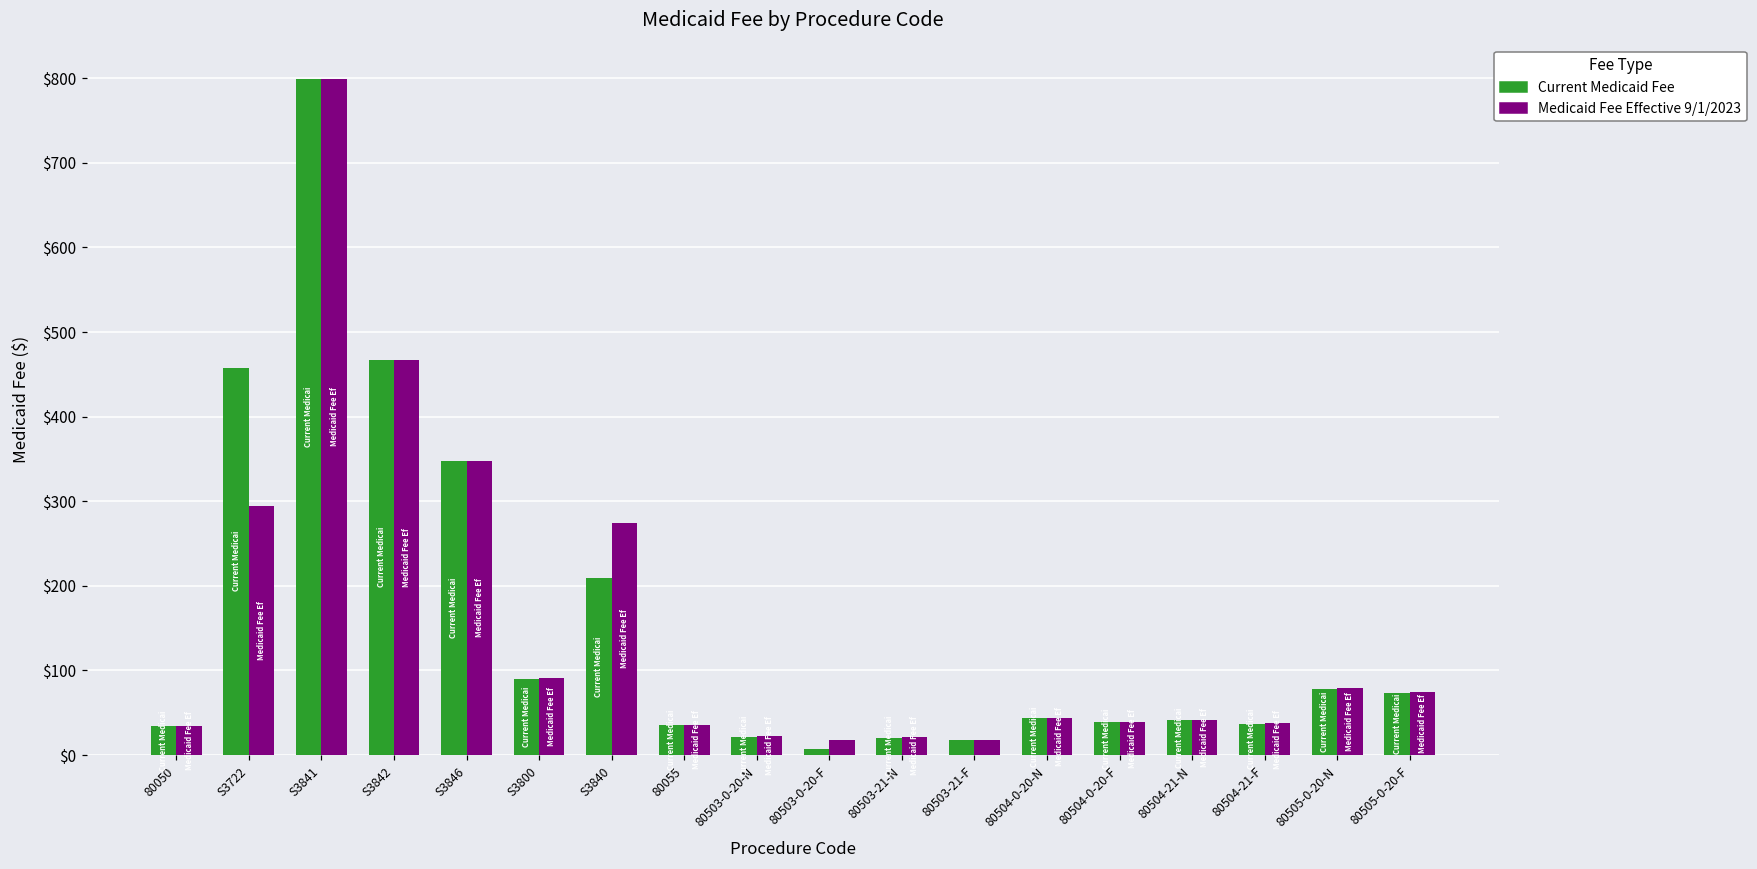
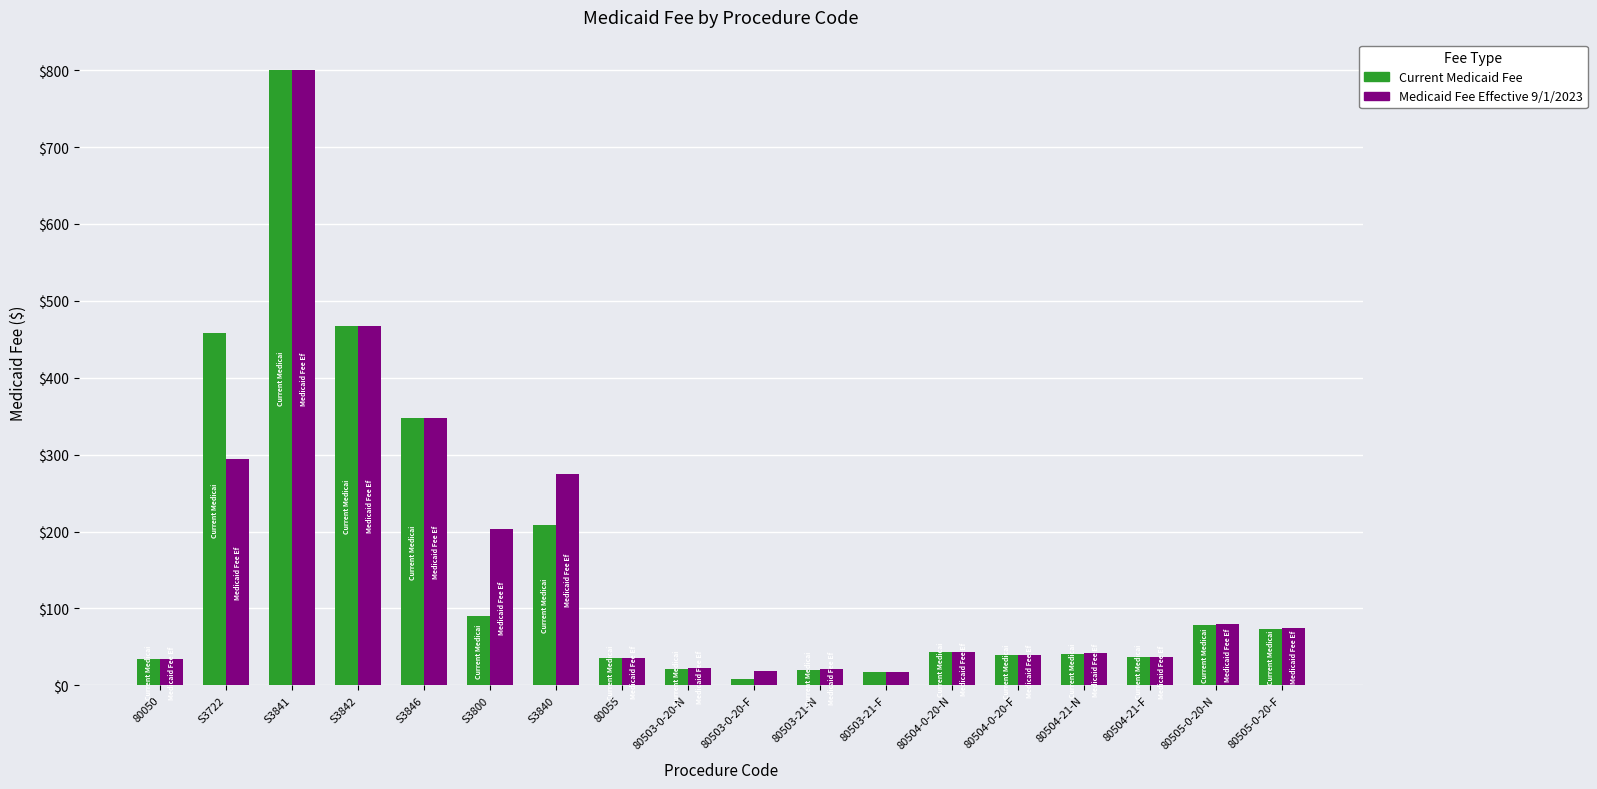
  {
    "Current Medicaid Fee": {
      "80050": "$30",
      "S3722": "$460",
      "S3841": "$800",
      "S3842": "$470",
      "S3846": "$350",
      "S3800": "$90",
      "S3840": "$210",
      "80055": "$40",
      "80503-0-20-N": "$20",
      "80503-0-20-F": "$10",
      "80503-21-N": "$20",
      "80503-21-F": "$20",
      "80504-0-20-N": "$40",
      "80504-0-20-F": "$40",
      "80504-21-N": "$40",
      "80504-21-F": "$40",
      "80505-0-20-N": "$80",
      "80505-0-20-F": "$70"
    },
    "Medicaid Fee Effective 9/1/2023": {
      "80050": "$30",
      "S3722": "$290",
      "S3841": "$800",
      "S3842": "$470",
      "S3846": "$350",
-     "S3800": "$90",
+     "S3800": "$200",
      "S3840": "$270",
      "80055": "$40",
      "80503-0-20-N": "$20",
      "80503-0-20-F": "$20",
      "80503-21-N": "$20",
      "80503-21-F": "$20",
      "80504-0-20-N": "$40",
      "80504-0-20-F": "$40",
      "80504-21-N": "$40",
      "80504-21-F": "$40",
      "80505-0-20-N": "$80",
      "80505-0-20-F": "$70"
    }
  }
